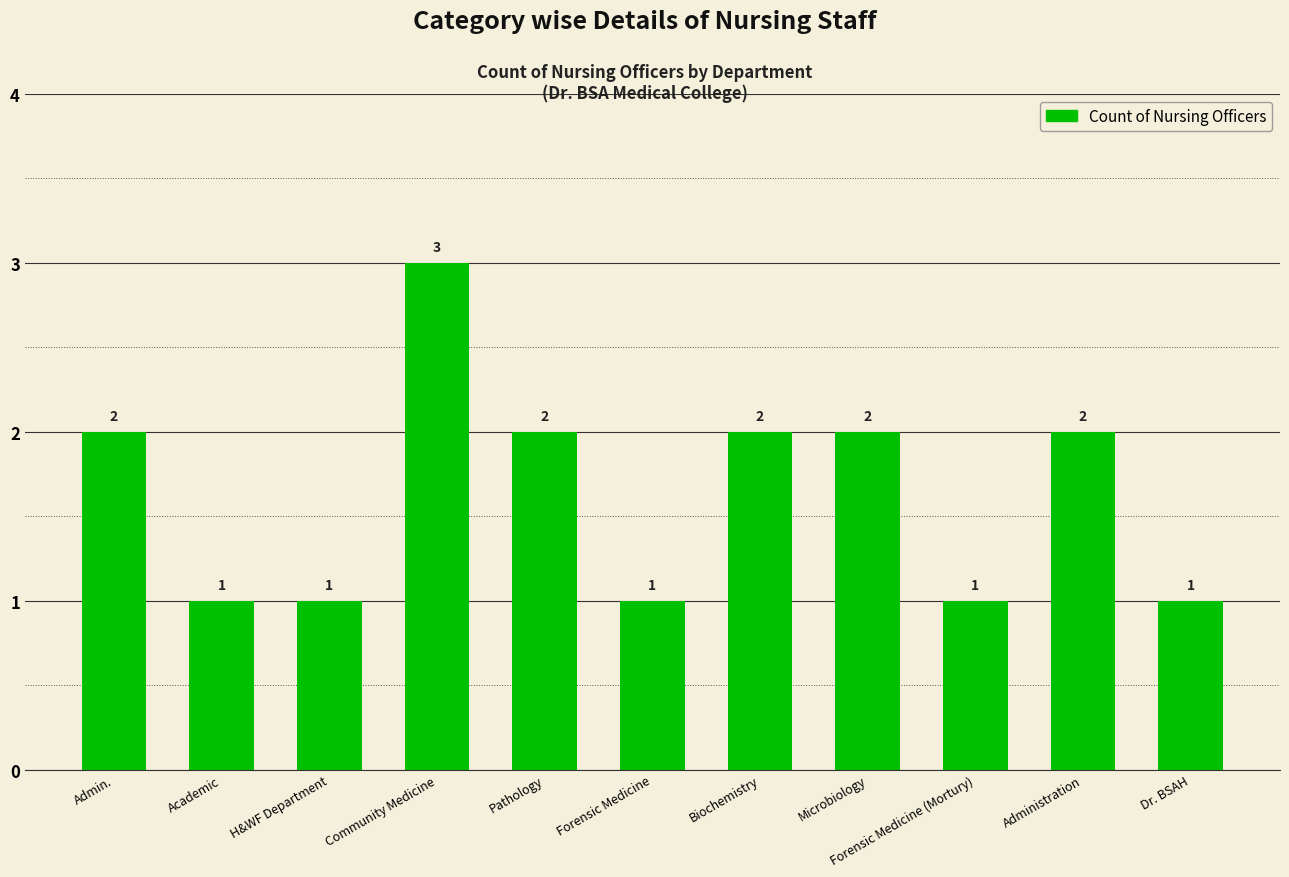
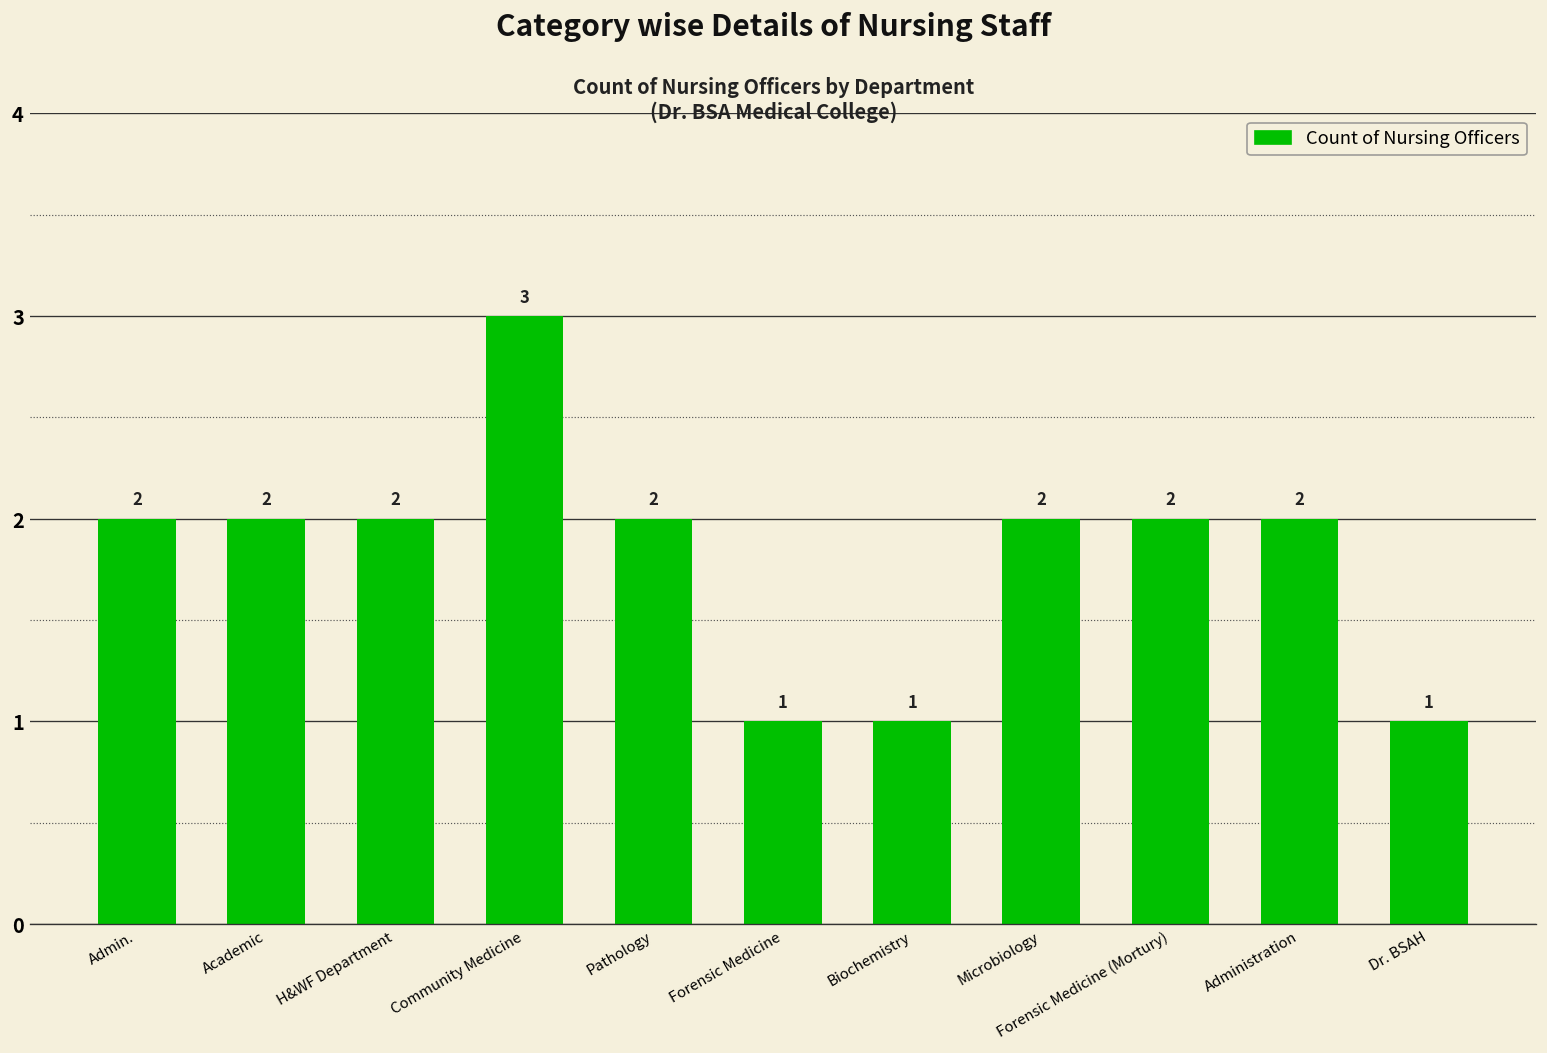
  {
    "Admin.": 2,
-   "Academic": 1,
-   "H&WF Department": 1,
+   "Academic": 2,
+   "H&WF Department": 2,
    "Community Medicine": 3,
    "Pathology": 2,
    "Forensic Medicine": 1,
-   "Biochemistry": 2,
+   "Biochemistry": 1,
    "Microbiology": 2,
-   "Forensic Medicine (Mortury)": 1,
+   "Forensic Medicine (Mortury)": 2,
    "Administration": 2,
    "Dr. BSAH": 1
  }
